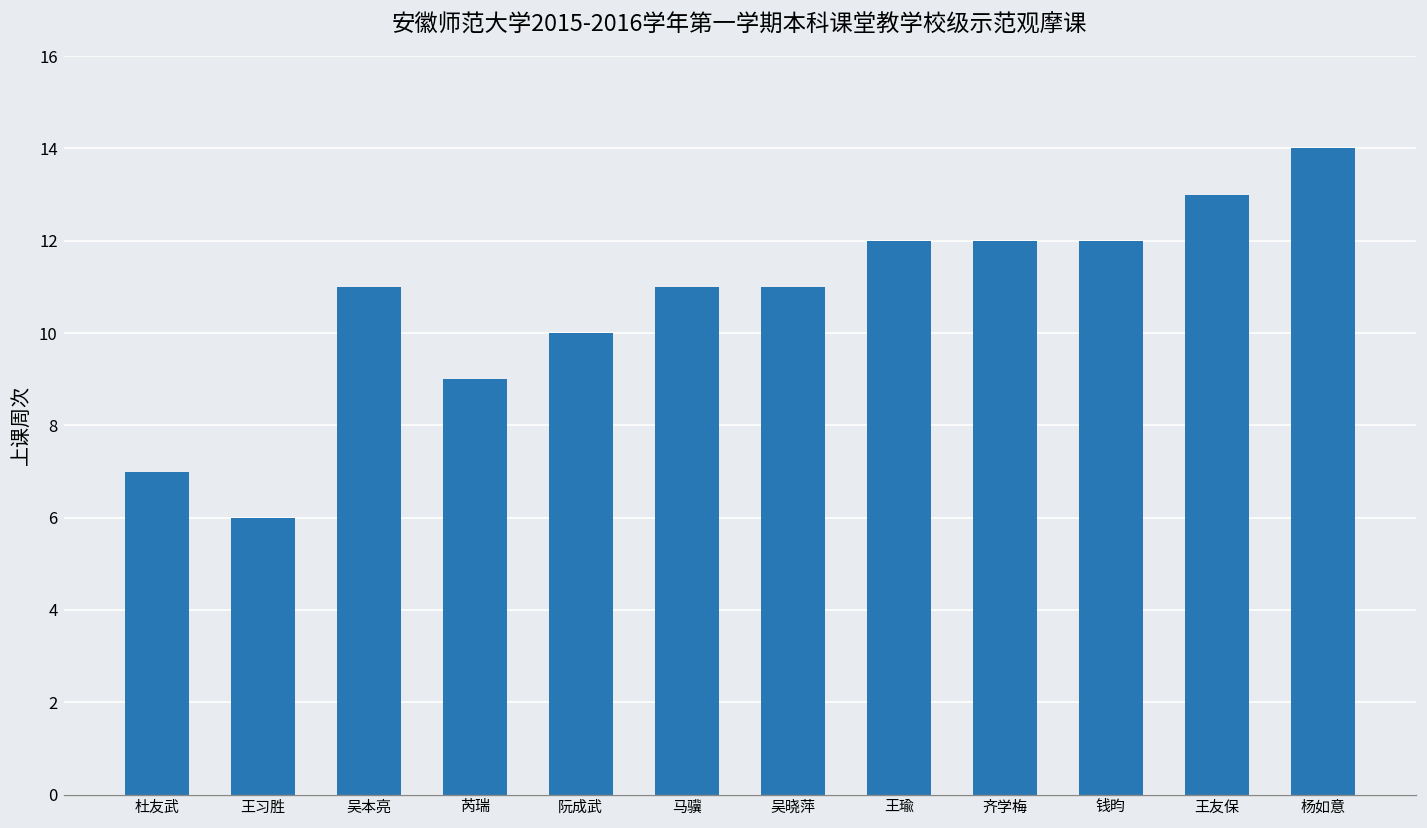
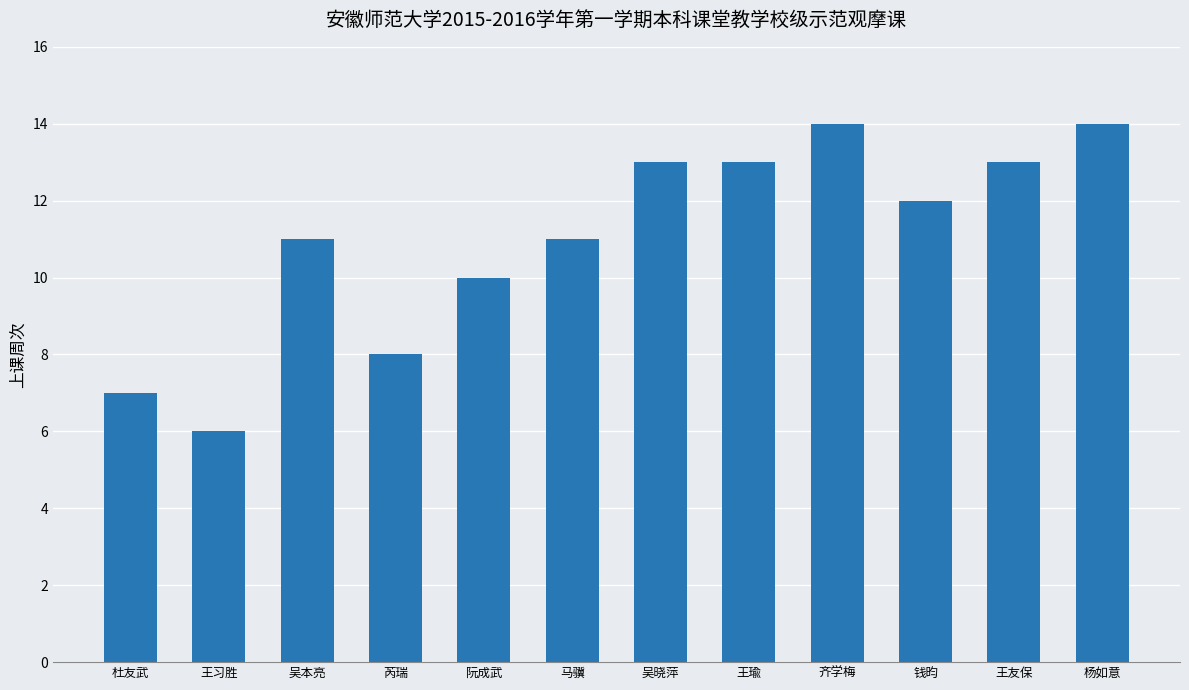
  {
    "杜友武": 7,
    "王习胜": 6,
    "吴本亮": 11,
-   "芮瑞": 9,
+   "芮瑞": 8,
    "阮成武": 10,
    "马骥": 11,
-   "吴晓萍": 11,
-   "王瑜": 12,
-   "齐学梅": 12,
+   "吴晓萍": 13,
+   "王瑜": 13,
+   "齐学梅": 14,
    "钱昀": 12,
    "王友保": 13,
    "杨如意": 14
  }
